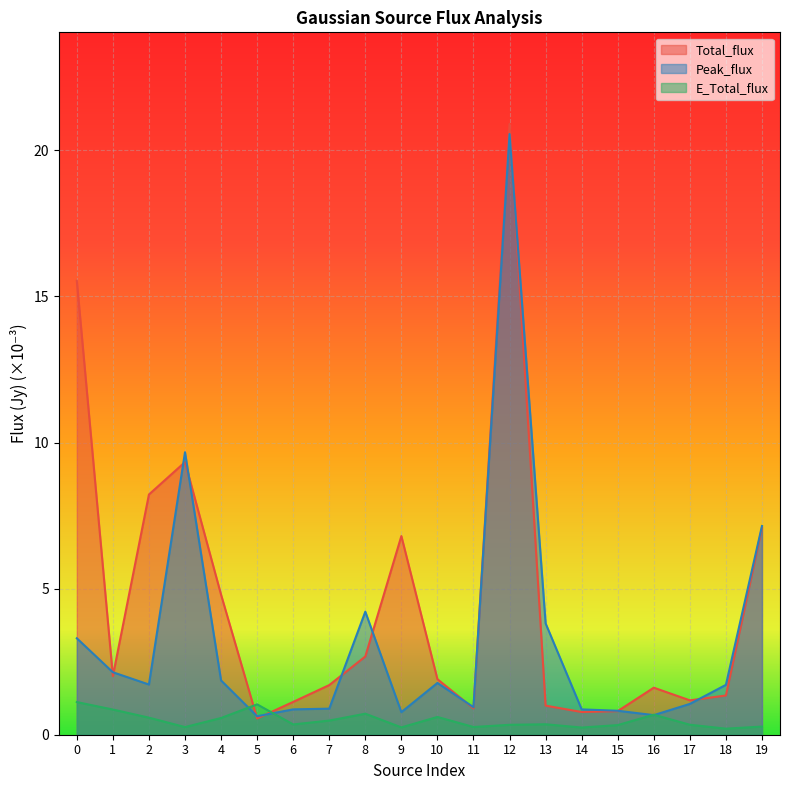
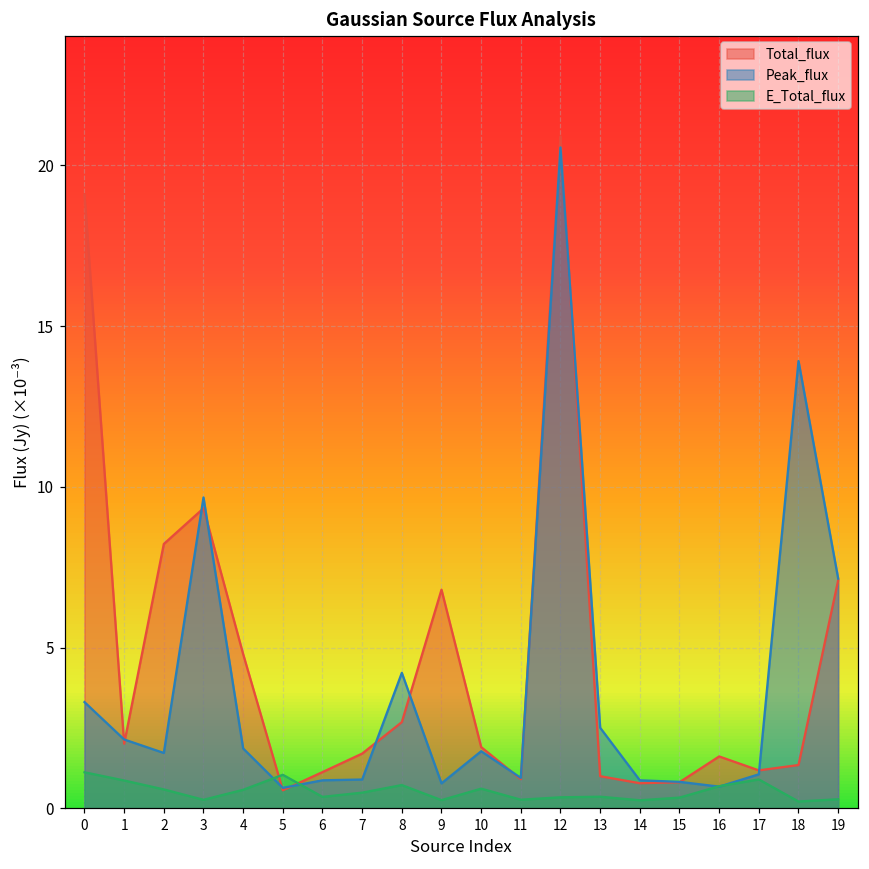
  {
    "Total_flux": {
-     "0": 15.5,
+     "0": 19.1,
      "1": 2.0,
      "2": 8.2,
      "3": 9.3,
      "4": 4.8,
      "6": 1.1,
      "7": 1.7,
      "8": 2.7,
      "9": 6.8,
      "10": 1.9,
      "12": 20.9,
      "13": 1.0,
      "14": 0.8,
      "16": 1.6,
      "17": 1.2,
      "18": 1.3
    },
    "Peak_flux": {
      "0": 3.3,
      "1": 2.1,
      "2": 1.7,
      "3": 9.7,
      "4": 1.9,
      "6": 0.9,
      "7": 0.9,
      "8": 4.2,
      "9": 0.8,
      "10": 1.8,
      "12": 20.6,
-     "13": 3.8,
+     "13": 2.5,
      "14": 0.9,
      "17": 1.1,
-     "18": 1.7
+     "18": 13.9
    },
    "E_Total_flux": {
      "0": 1.1,
      "1": 0.9,
      "2": 0.6,
      "3": 0.3,
      "4": 0.6,
      "5": 1.0,
      "6": 0.4,
      "7": 0.5,
      "8": 0.7,
      "9": 0.3,
      "10": 0.6,
      "11": 0.3,
      "12": 0.3,
      "13": 0.4,
      "14": 0.2,
      "15": 0.3,
-     "17": 0.3,
+     "17": 0.9,
      "18": 0.2,
      "19": 0.3
    }
  }
